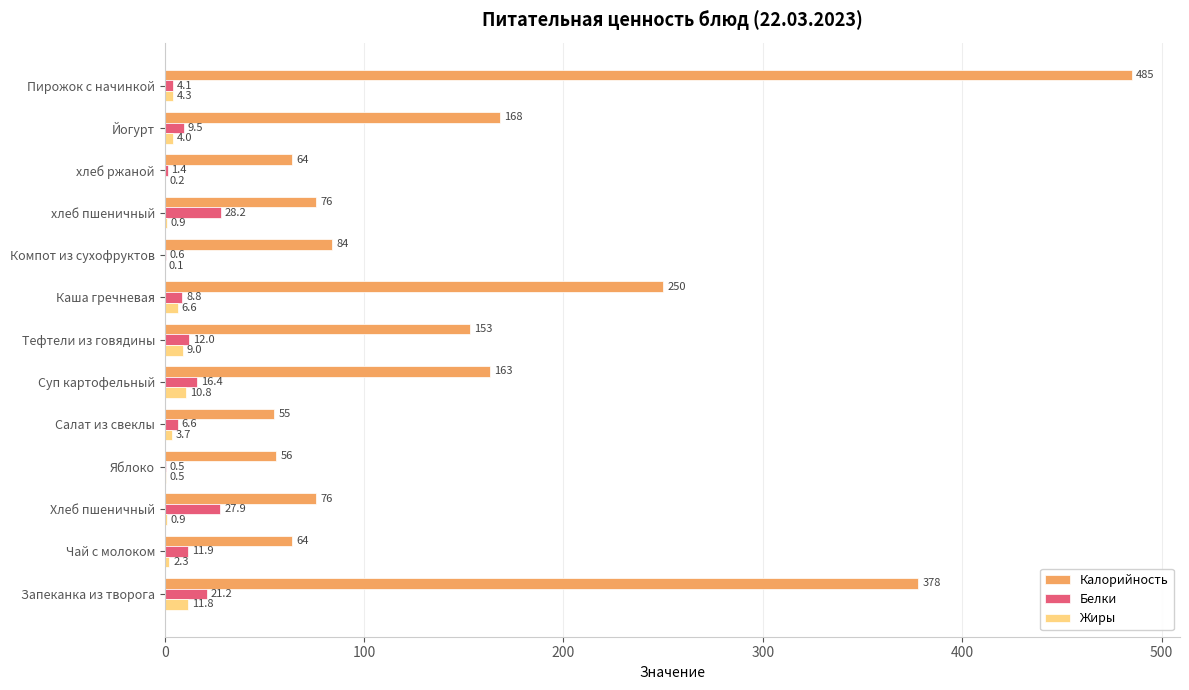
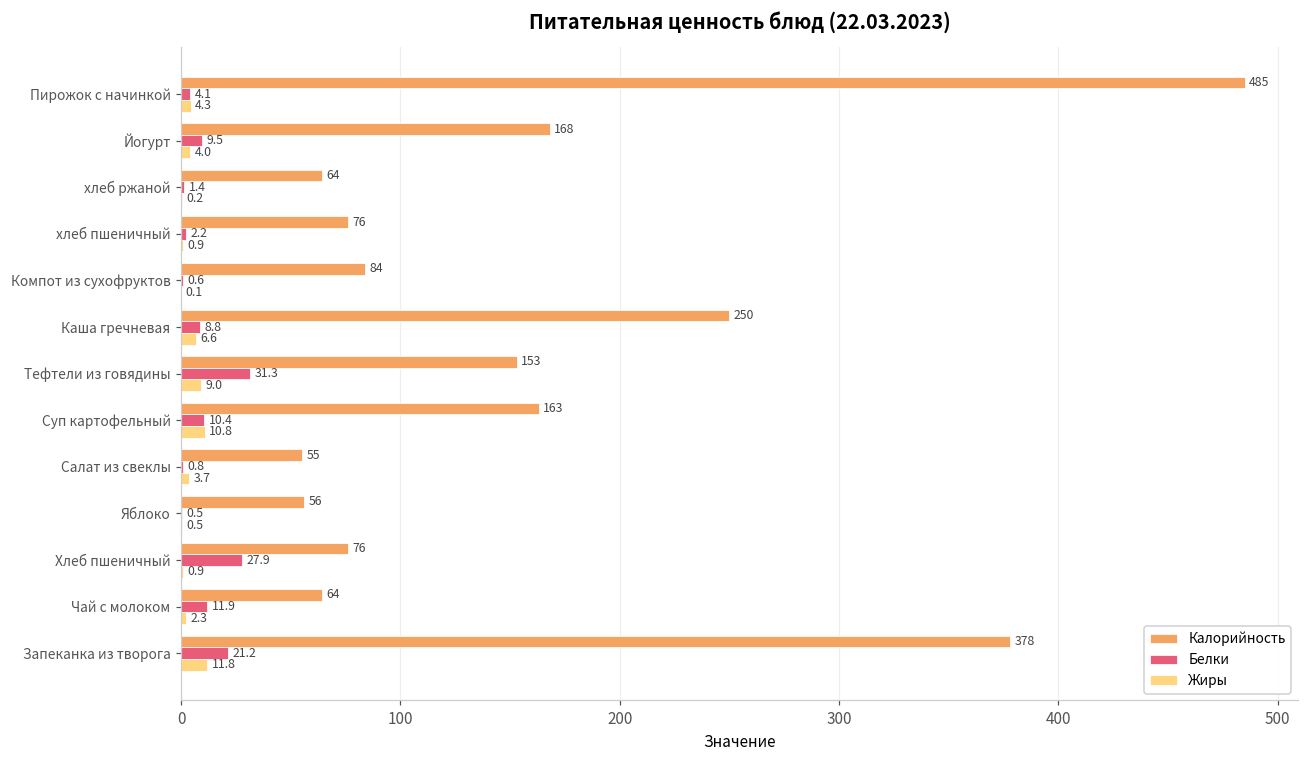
  {
    "Белки": {
      "Пирожок с начинкой": 4.1,
      "Йогурт": 9.5,
      "хлеб ржаной": 1.4,
-     "хлеб пшеничный": 28.2,
+     "хлеб пшеничный": 2.2,
      "Компот из сухофруктов": 0.6,
      "Каша гречневая": 8.8,
-     "Тефтели из говядины": 12.0,
-     "Суп картофельный": 16.4,
-     "Салат из свеклы": 6.6,
+     "Тефтели из говядины": 31.3,
+     "Суп картофельный": 10.4,
+     "Салат из свеклы": 0.8,
      "Яблоко": 0.5,
      "Хлеб пшеничный": 27.9,
      "Чай с молоком": 11.9,
      "Запеканка из творога": 21.2
    }
  }
